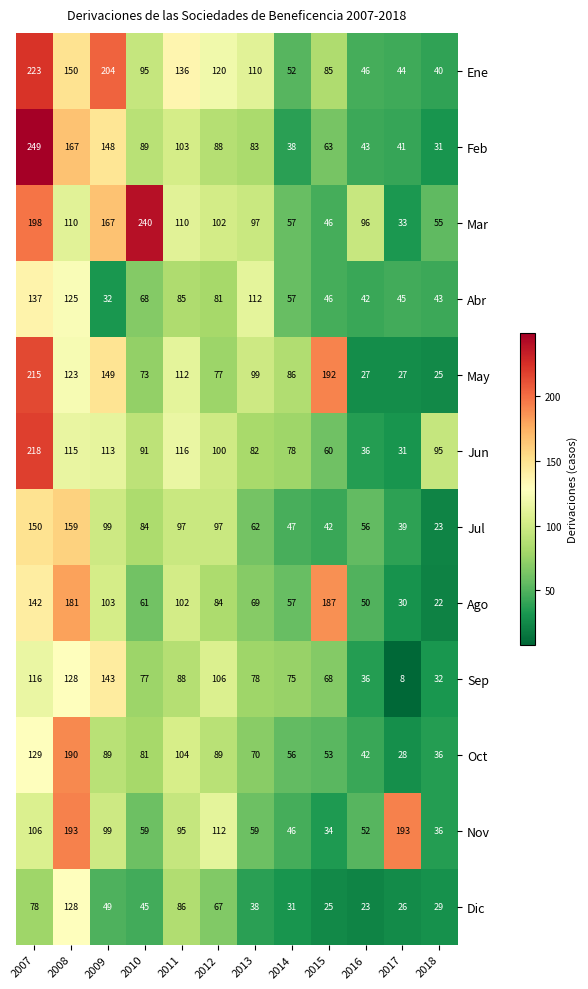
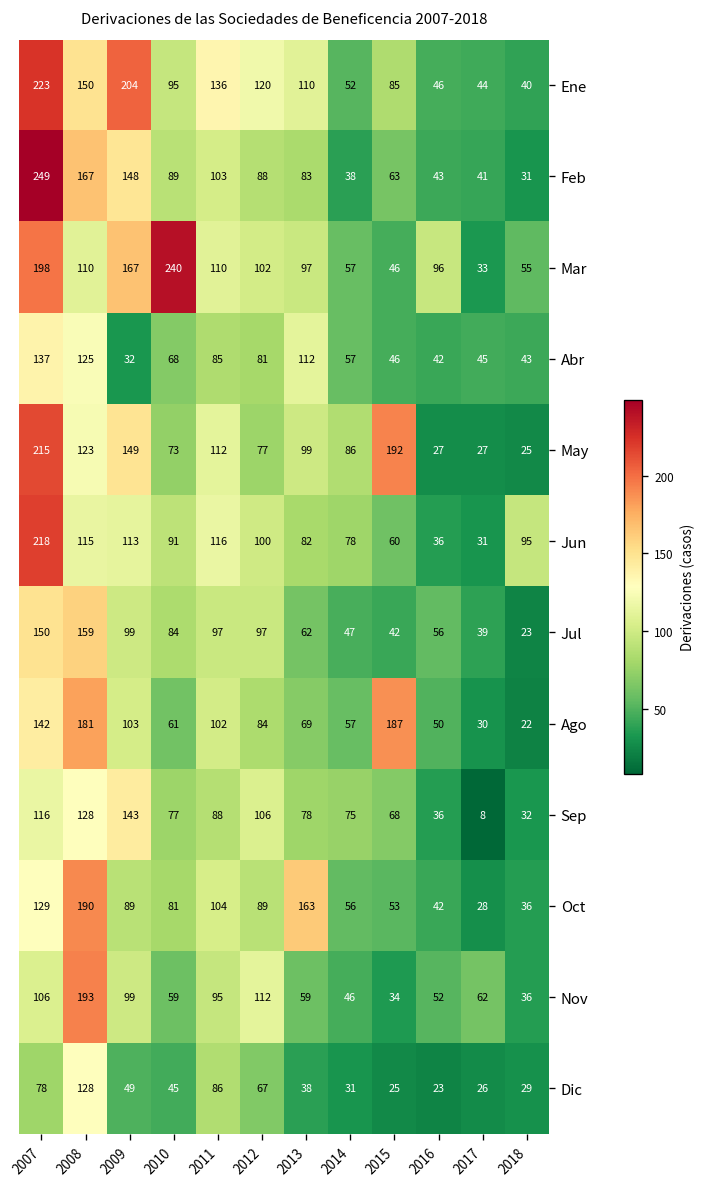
  {
    "Ene": {
      "2007": 223,
      "2008": 150,
      "2009": 204,
      "2010": 95,
      "2011": 136,
      "2012": 120,
      "2013": 110,
      "2014": 52,
      "2015": 85,
      "2016": 46,
      "2017": 44,
      "2018": 40
    },
    "Feb": {
      "2007": 249,
      "2008": 167,
      "2009": 148,
      "2010": 89,
      "2011": 103,
      "2012": 88,
      "2013": 83,
      "2014": 38,
      "2015": 63,
      "2016": 43,
      "2017": 41,
      "2018": 31
    },
    "Mar": {
      "2007": 198,
      "2008": 110,
      "2009": 167,
      "2010": 240,
      "2011": 110,
      "2012": 102,
      "2013": 97,
      "2014": 57,
      "2015": 46,
      "2016": 96,
      "2017": 33,
      "2018": 55
    },
    "Abr": {
      "2007": 137,
      "2008": 125,
      "2009": 32,
      "2010": 68,
      "2011": 85,
      "2012": 81,
      "2013": 112,
      "2014": 57,
      "2015": 46,
      "2016": 42,
      "2017": 45,
      "2018": 43
    },
    "May": {
      "2007": 215,
      "2008": 123,
      "2009": 149,
      "2010": 73,
      "2011": 112,
      "2012": 77,
      "2013": 99,
      "2014": 86,
      "2015": 192,
      "2016": 27,
      "2017": 27,
      "2018": 25
    },
    "Jun": {
      "2007": 218,
      "2008": 115,
      "2009": 113,
      "2010": 91,
      "2011": 116,
      "2012": 100,
      "2013": 82,
      "2014": 78,
      "2015": 60,
      "2016": 36,
      "2017": 31,
      "2018": 95
    },
    "Jul": {
      "2007": 150,
      "2008": 159,
      "2009": 99,
      "2010": 84,
      "2011": 97,
      "2012": 97,
      "2013": 62,
      "2014": 47,
      "2015": 42,
      "2016": 56,
      "2017": 39,
      "2018": 23
    },
    "Ago": {
      "2007": 142,
      "2008": 181,
      "2009": 103,
      "2010": 61,
      "2011": 102,
      "2012": 84,
      "2013": 69,
      "2014": 57,
      "2015": 187,
      "2016": 50,
      "2017": 30,
      "2018": 22
    },
    "Sep": {
      "2007": 116,
      "2008": 128,
      "2009": 143,
      "2010": 77,
      "2011": 88,
      "2012": 106,
      "2013": 78,
      "2014": 75,
      "2015": 68,
      "2016": 36,
      "2017": 8,
      "2018": 32
    },
    "Oct": {
      "2007": 129,
      "2008": 190,
      "2009": 89,
      "2010": 81,
      "2011": 104,
      "2012": 89,
-     "2013": 70,
+     "2013": 163,
      "2014": 56,
      "2015": 53,
      "2016": 42,
      "2017": 28,
      "2018": 36
    },
    "Nov": {
      "2007": 106,
      "2008": 193,
      "2009": 99,
      "2010": 59,
      "2011": 95,
      "2012": 112,
      "2013": 59,
      "2014": 46,
      "2015": 34,
      "2016": 52,
-     "2017": 193,
+     "2017": 62,
      "2018": 36
    },
    "Dic": {
      "2007": 78,
      "2008": 128,
      "2009": 49,
      "2010": 45,
      "2011": 86,
      "2012": 67,
      "2013": 38,
      "2014": 31,
      "2015": 25,
      "2016": 23,
      "2017": 26,
      "2018": 29
    }
  }
